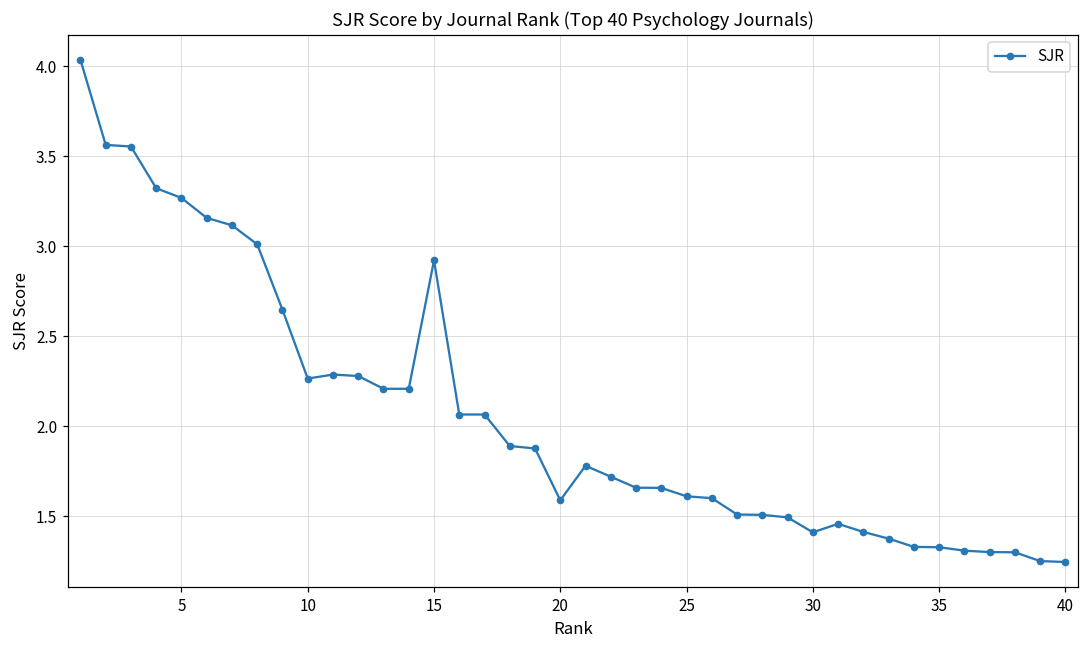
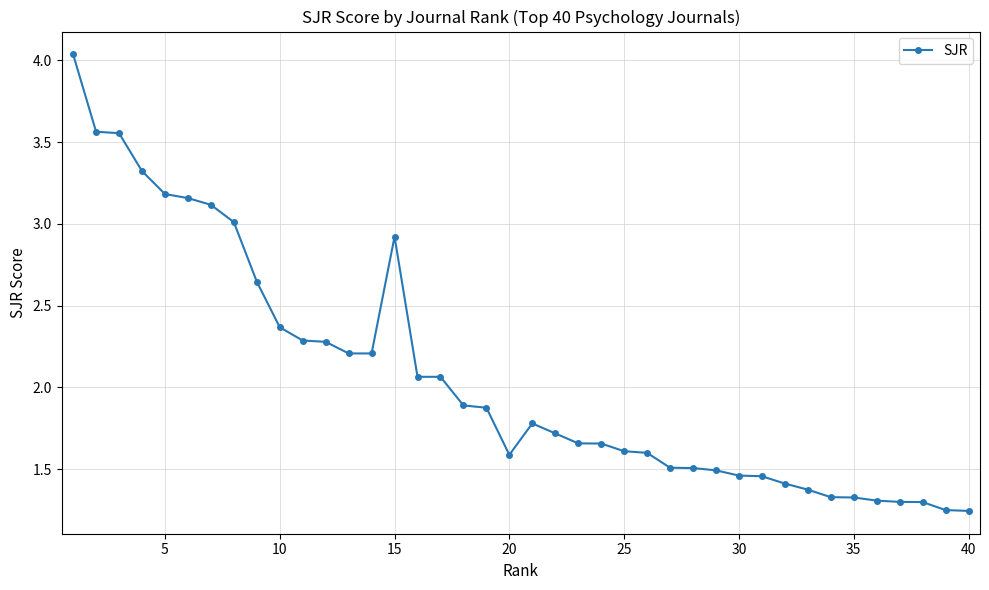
  {
-   "5": 3.27,
-   "10": 2.27,
+   "5": 3.18,
+   "10": 2.37,
    "15": 2.92,
    "20": 1.59,
    "25": 1.61,
-   "30": 1.41,
+   "30": 1.46,
    "35": 1.33,
    "40": 1.25
  }
